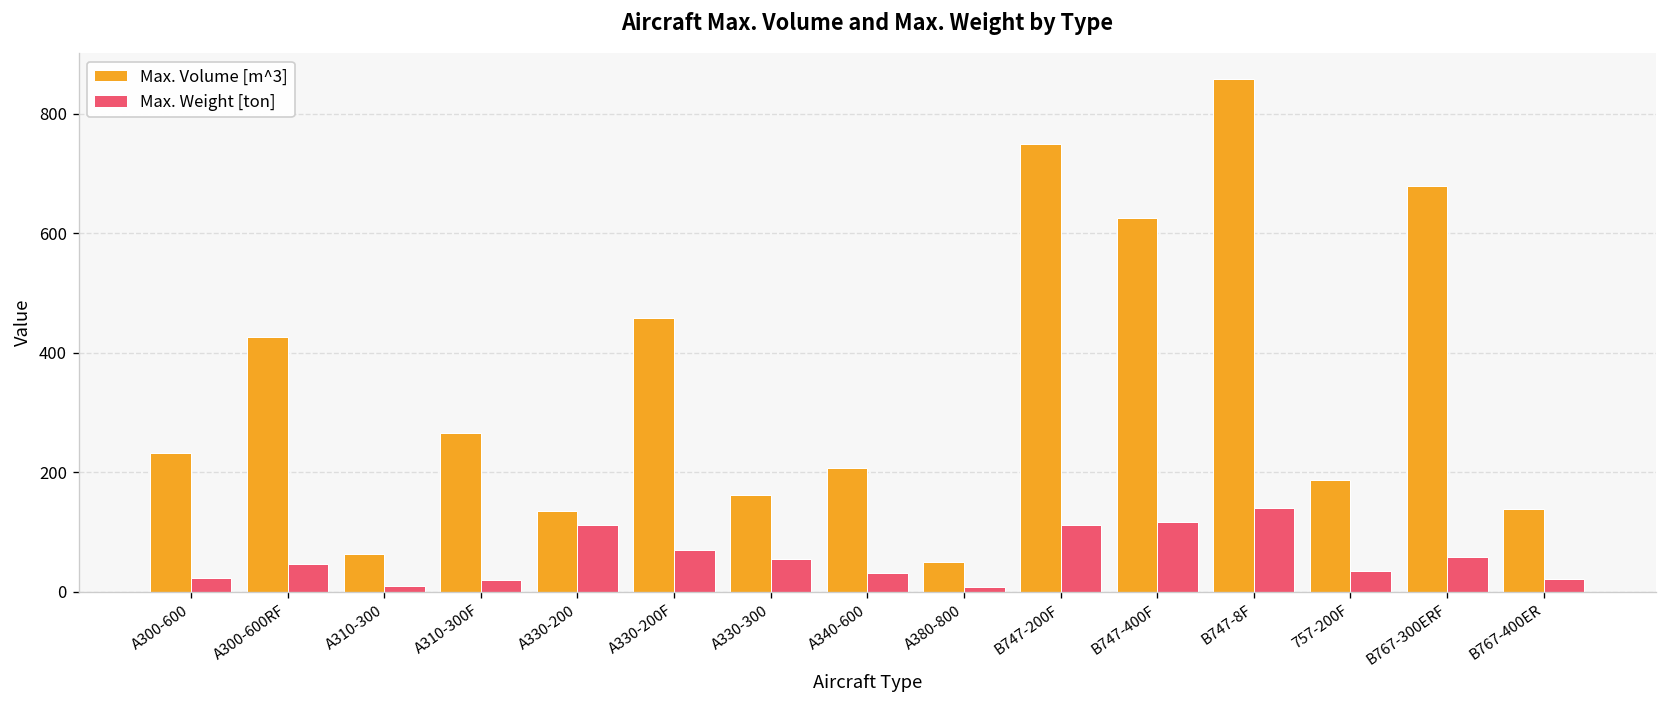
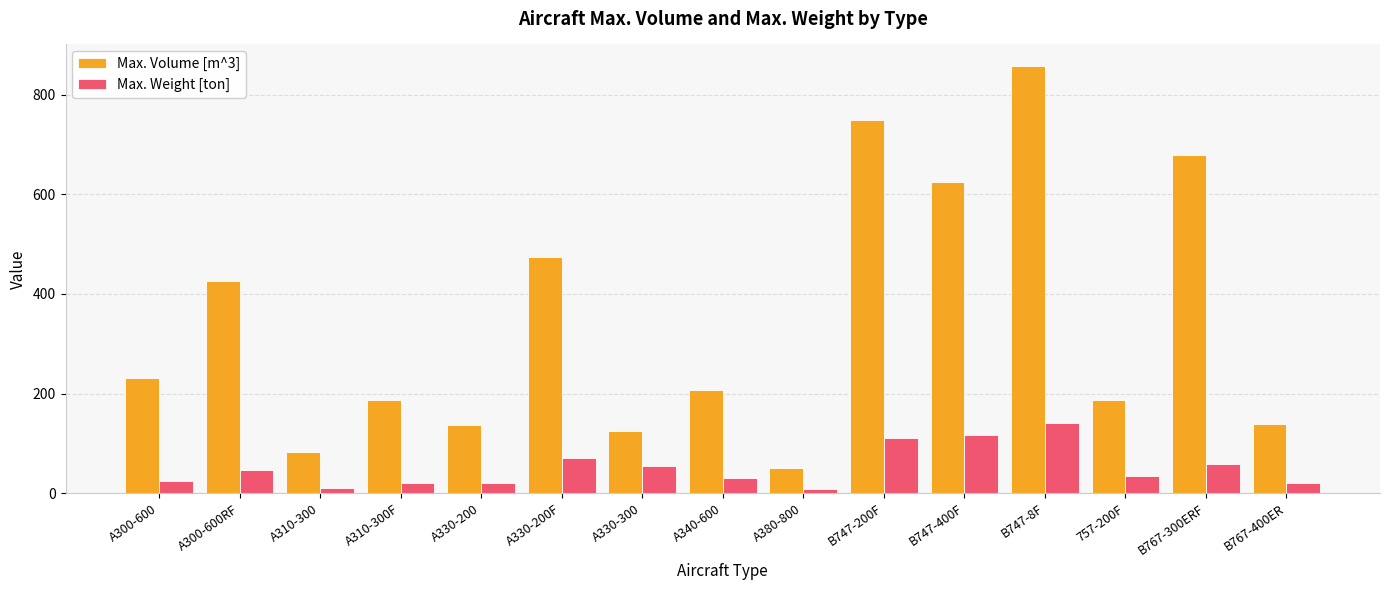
  {
    "Max. Volume [m^3]": {
      "A300-600": 230,
      "A300-600RF": 430,
-     "A310-300": 60,
-     "A310-300F": 270,
+     "A310-300": 80,
+     "A310-300F": 190,
      "A330-200": 140,
-     "A330-200F": 460,
-     "A330-300": 160,
+     "A330-200F": 480,
+     "A330-300": 130,
      "A340-600": 210,
      "A380-800": 50,
      "B747-200F": 750,
      "B747-400F": 630,
      "B747-8F": 860,
      "757-200F": 190,
      "B767-300ERF": 680,
      "B767-400ER": 140
    },
    "Max. Weight [ton]": {
      "A300-600": 20,
      "A300-600RF": 50,
      "A310-300": 10,
      "A310-300F": 20,
-     "A330-200": 110,
+     "A330-200": 20,
      "A330-200F": 70,
      "A330-300": 50,
      "A340-600": 30,
      "A380-800": 10,
      "B747-200F": 110,
      "B747-400F": 120,
      "B747-8F": 140,
      "757-200F": 40,
      "B767-300ERF": 60,
      "B767-400ER": 20
    }
  }
